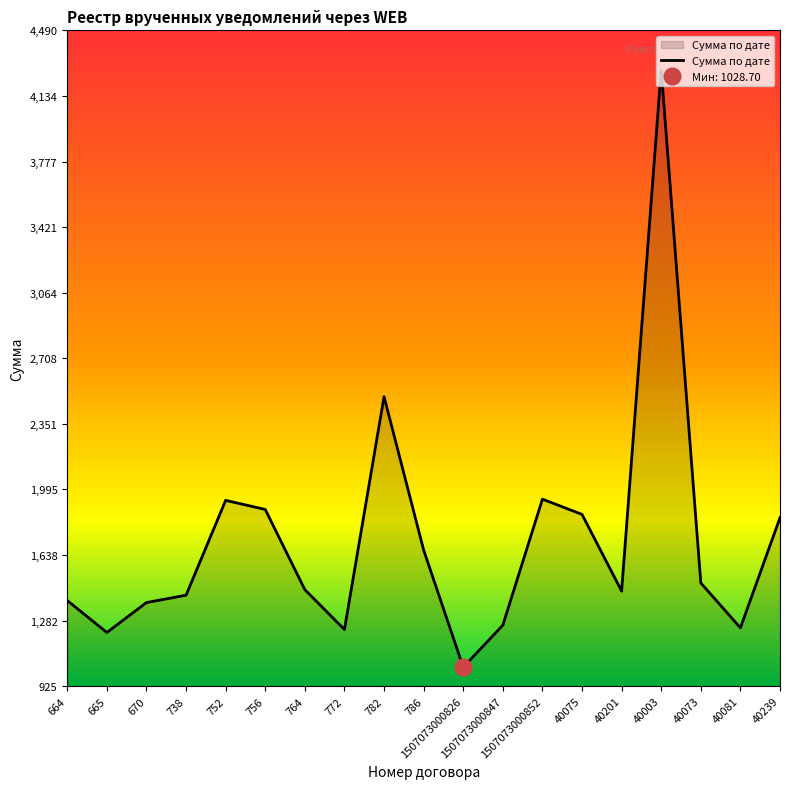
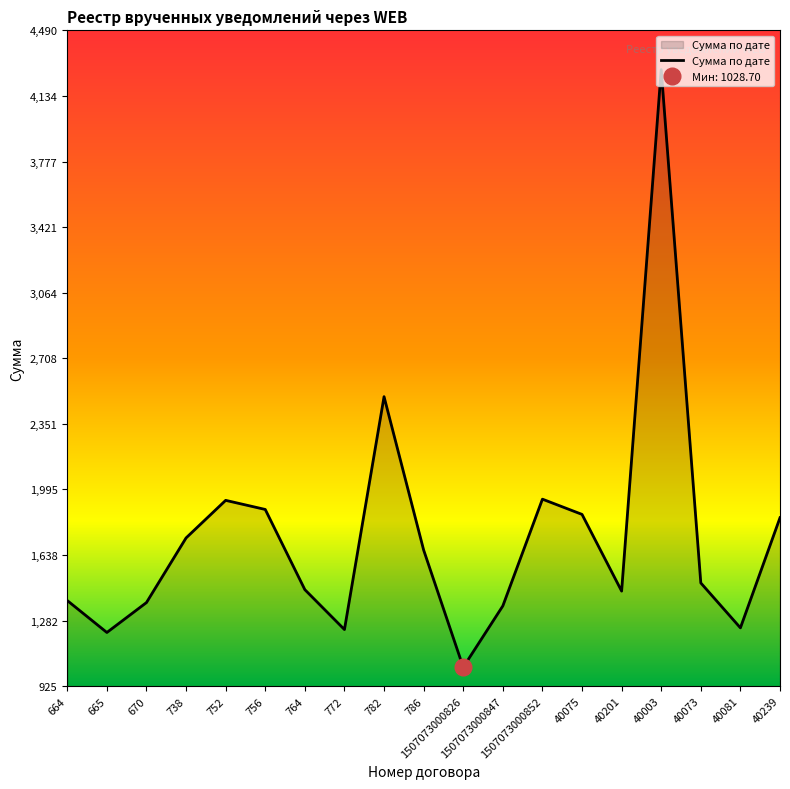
  {
    "Сумма по дате": {
      "664": "1,390",
      "665": "1,220",
      "670": "1,380",
-     "738": "1,420",
+     "738": "1,730",
      "752": "1,940",
      "756": "1,890",
      "764": "1,450",
      "772": "1,230",
      "782": "2,500",
      "786": "1,670",
-     "1507073000847": "1,260",
+     "1507073000847": "1,360",
      "1507073000852": "1,940",
      "40075": "1,860",
      "40201": "1,440",
      "40073": "1,490",
      "40081": "1,240",
      "40239": "1,840"
    }
  }
